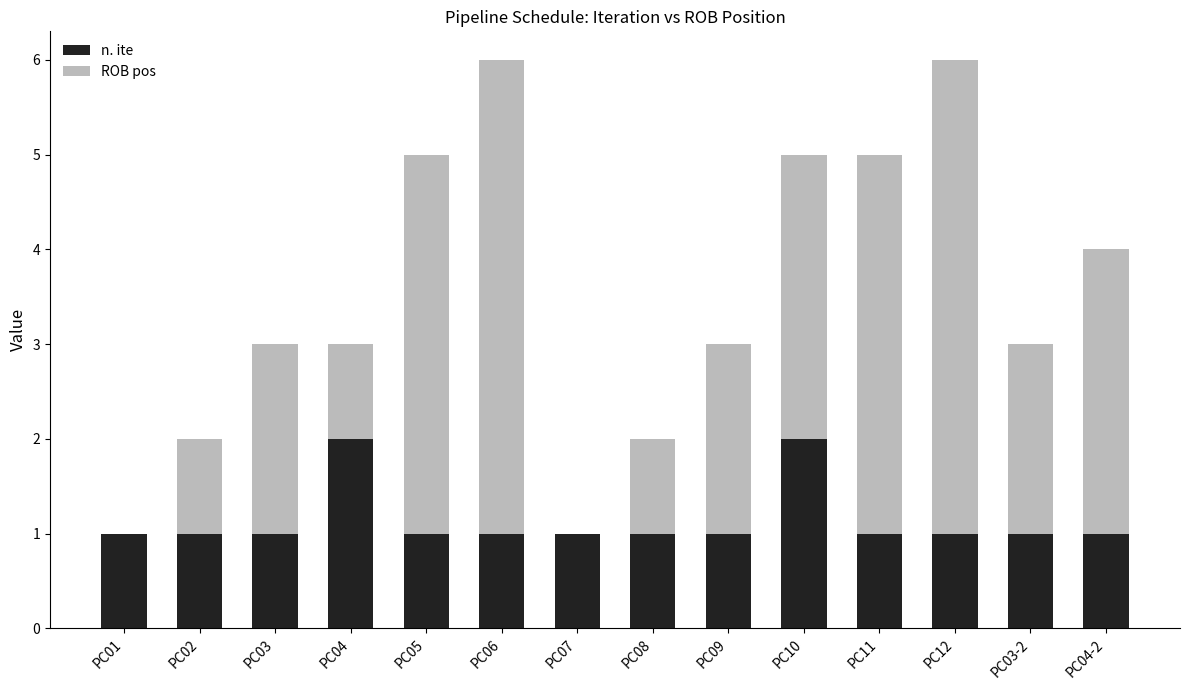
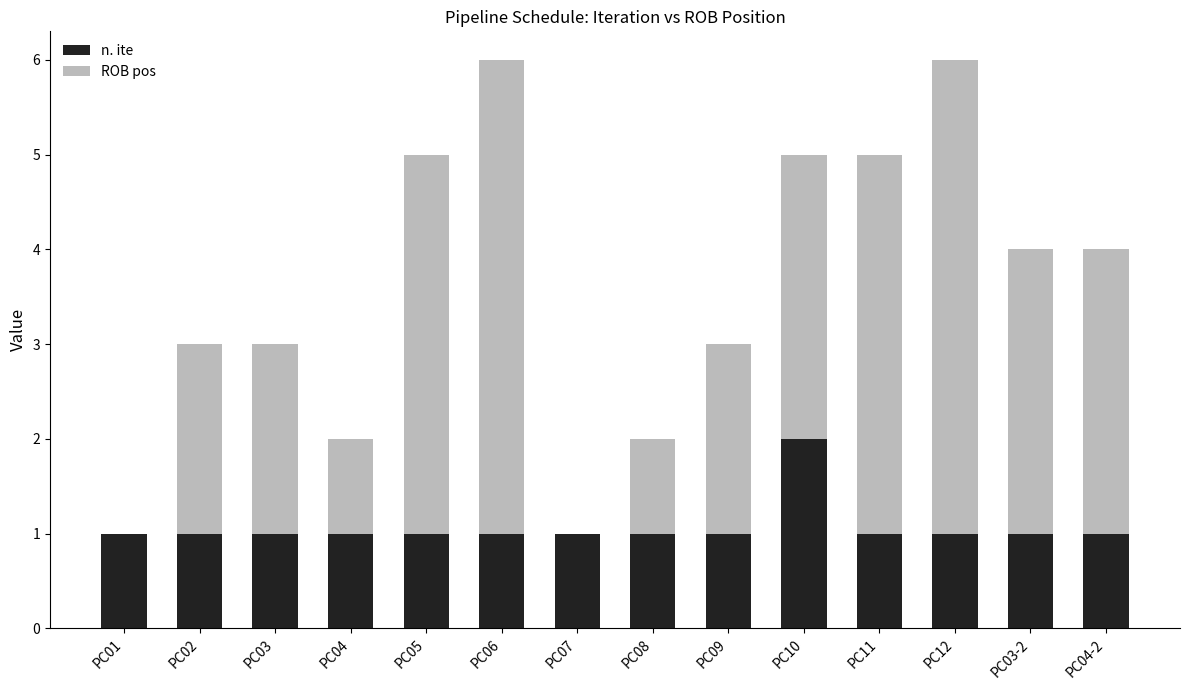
  {
    "n. ite": {
      "PC01": 1,
      "PC02": 1,
      "PC03": 1,
-     "PC04": 2,
+     "PC04": 1,
      "PC05": 1,
      "PC06": 1,
      "PC07": 1,
      "PC08": 1,
      "PC09": 1,
      "PC10": 2,
      "PC11": 1,
      "PC12": 1,
      "PC03-2": 1,
      "PC04-2": 1
    },
    "ROB pos": {
      "PC01": 0,
-     "PC02": 1,
+     "PC02": 2,
      "PC03": 2,
      "PC04": 1,
      "PC05": 4,
      "PC06": 5,
      "PC07": 0,
      "PC08": 1,
      "PC09": 2,
      "PC10": 3,
      "PC11": 4,
      "PC12": 5,
-     "PC03-2": 2,
+     "PC03-2": 3,
      "PC04-2": 3
    }
  }
